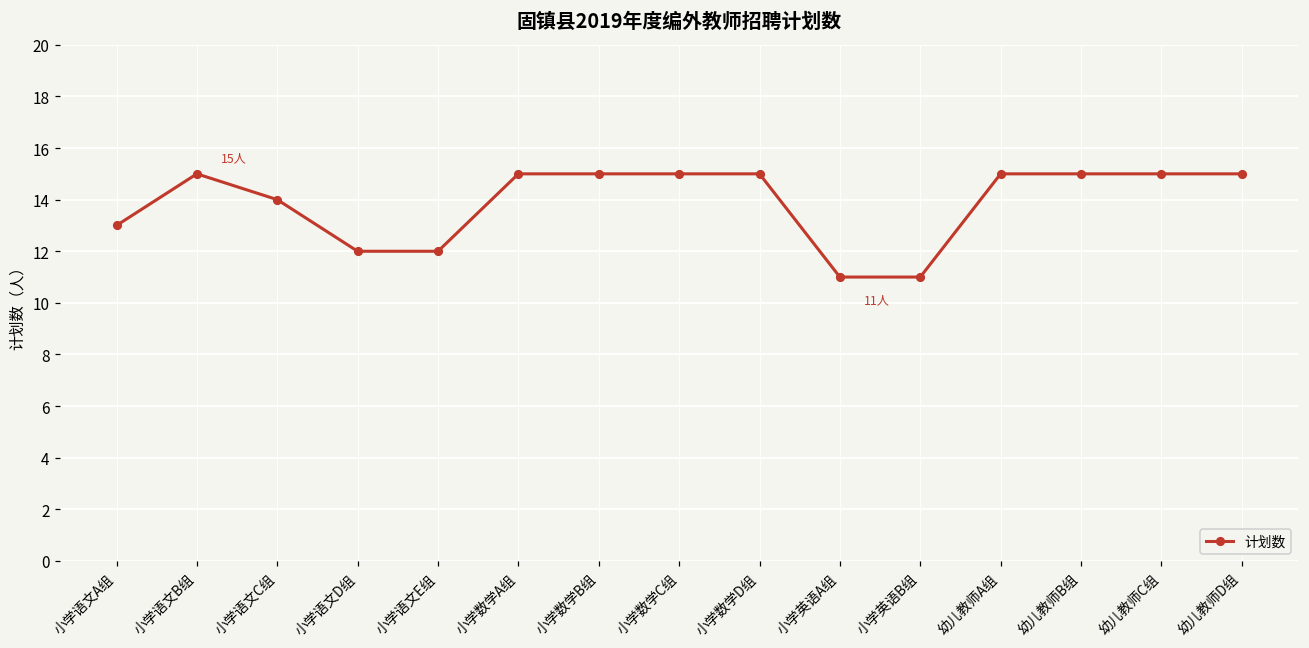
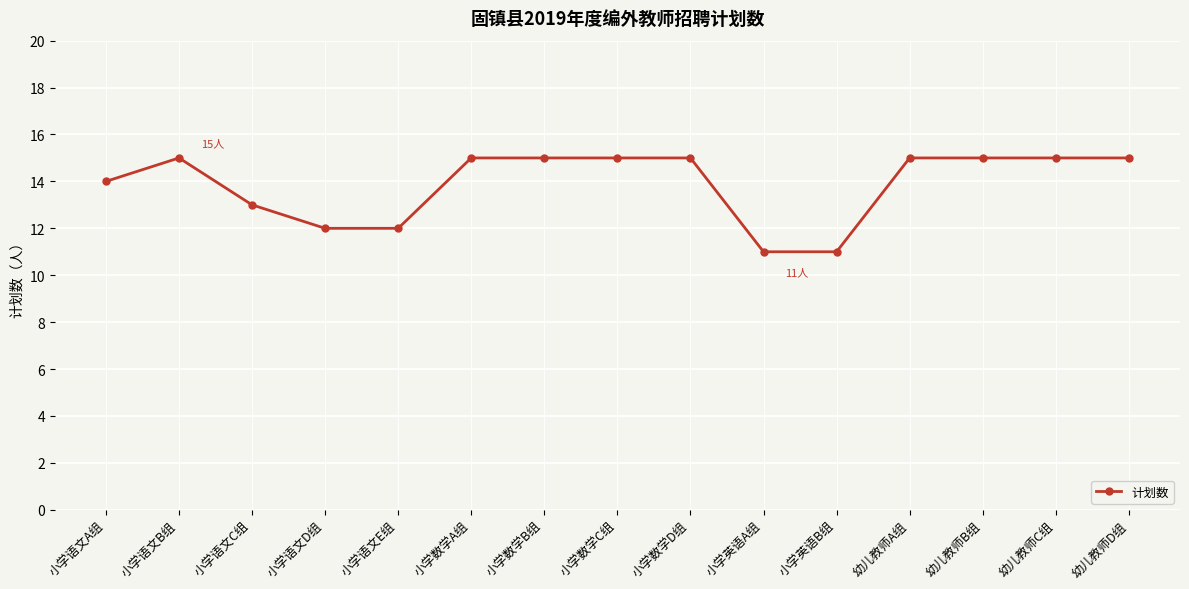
  {
-   "小学语文A组": 13,
-   "小学语文C组": 14,
+   "小学语文A组": 14,
+   "小学语文C组": 13,
    "小学语文D组": 12,
    "小学语文E组": 12,
    "小学数学A组": 15,
    "小学数学B组": 15,
    "小学数学C组": 15,
    "小学数学D组": 15,
    "小学英语B组": 11,
    "幼儿教师A组": 15,
    "幼儿教师B组": 15,
    "幼儿教师C组": 15,
    "幼儿教师D组": 15
  }
